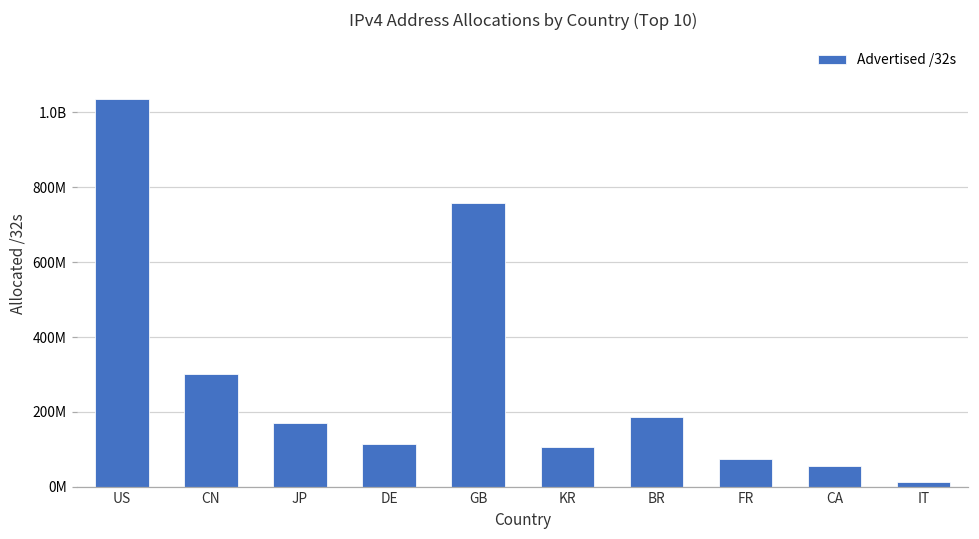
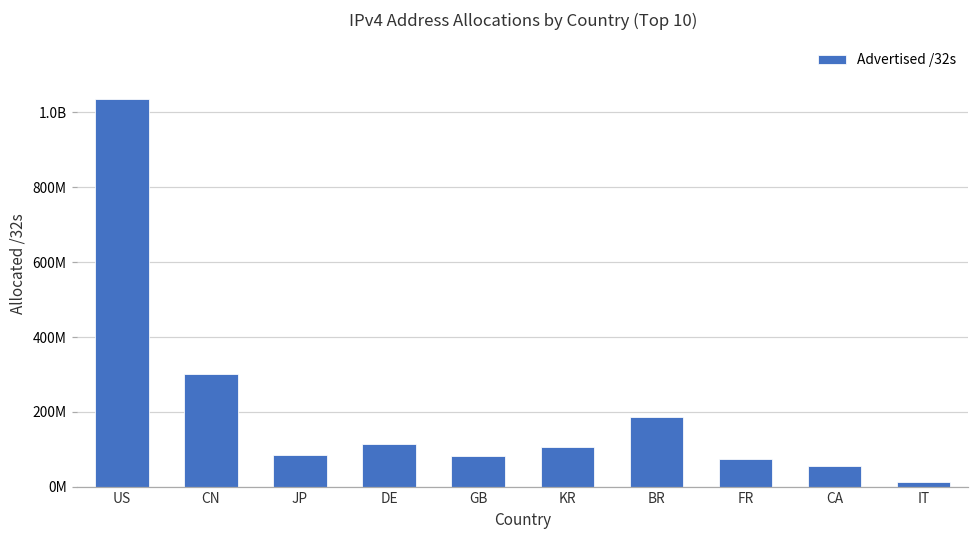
  {
    "US": 1040000000,
    "CN": 300000000,
-   "JP": 170000000,
+   "JP": 90000000,
    "DE": 110000000,
-   "GB": 760000000,
+   "GB": 80000000,
    "KR": 110000000,
    "BR": 190000000,
    "FR": 70000000,
    "CA": 60000000,
    "IT": 10000000
  }
